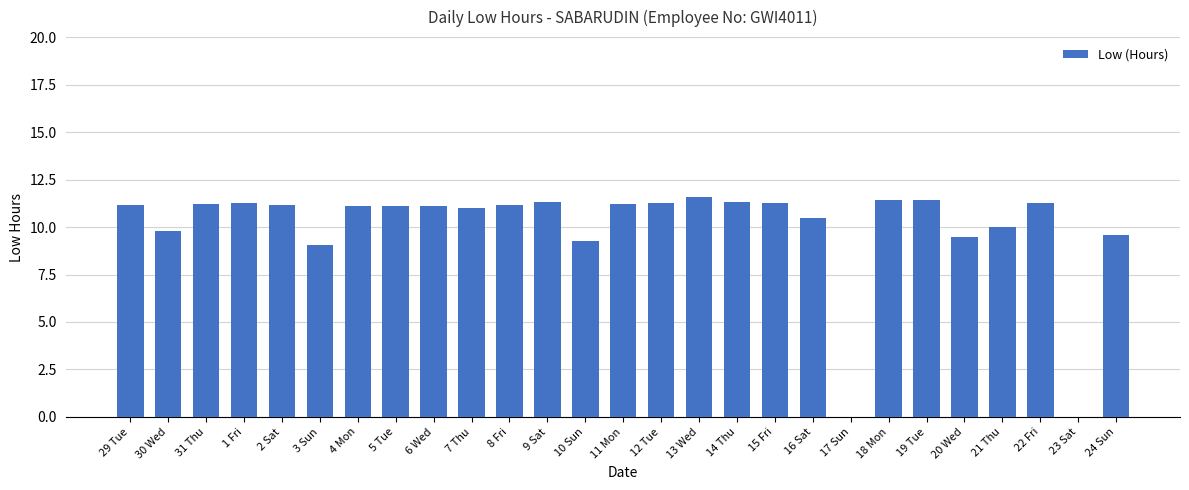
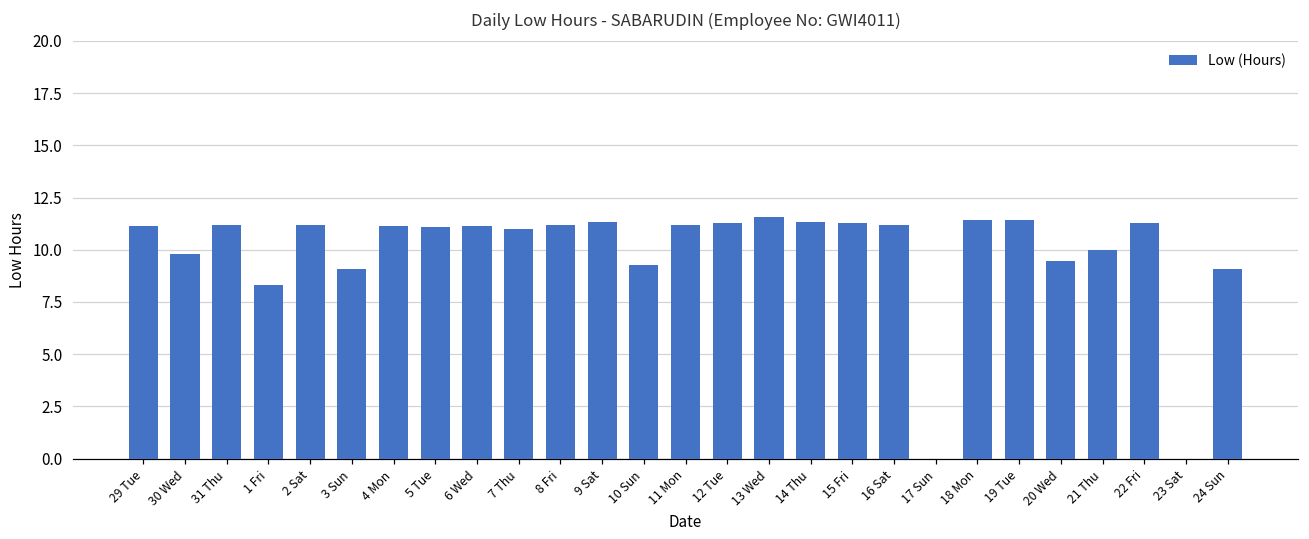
  {
    "29 Tue": 11.1,
    "30 Wed": 9.8,
    "31 Thu": 11.2,
-   "1 Fri": 11.3,
+   "1 Fri": 8.3,
    "2 Sat": 11.2,
    "3 Sun": 9.1,
    "4 Mon": 11.1,
    "5 Tue": 11.1,
    "6 Wed": 11.1,
    "7 Thu": 11.0,
    "8 Fri": 11.2,
    "9 Sat": 11.3,
    "10 Sun": 9.3,
    "11 Mon": 11.2,
    "12 Tue": 11.3,
    "13 Wed": 11.6,
    "14 Thu": 11.3,
    "15 Fri": 11.3,
-   "16 Sat": 10.5,
+   "16 Sat": 11.2,
    "17 Sun": 0.0,
    "18 Mon": 11.4,
    "19 Tue": 11.4,
    "20 Wed": 9.5,
    "21 Thu": 10.0,
    "22 Fri": 11.3,
    "23 Sat": 0.0,
-   "24 Sun": 9.6
+   "24 Sun": 9.1
  }
